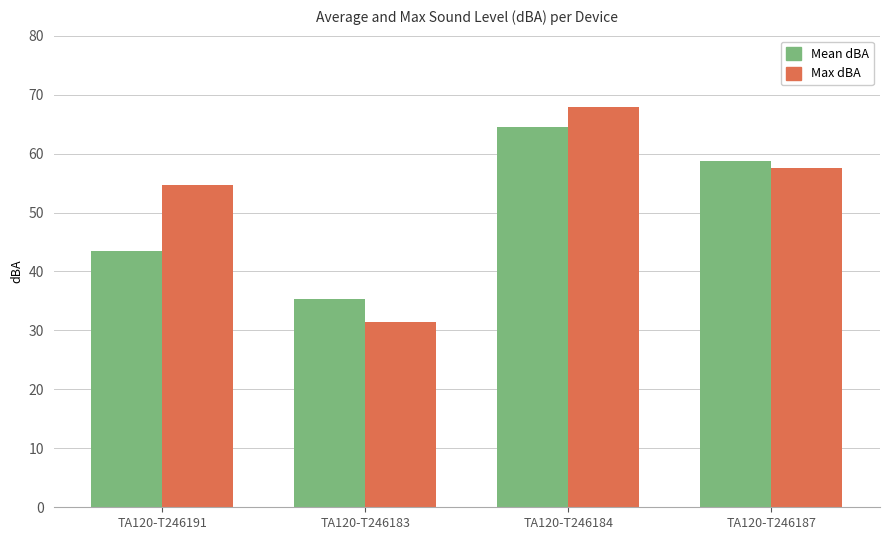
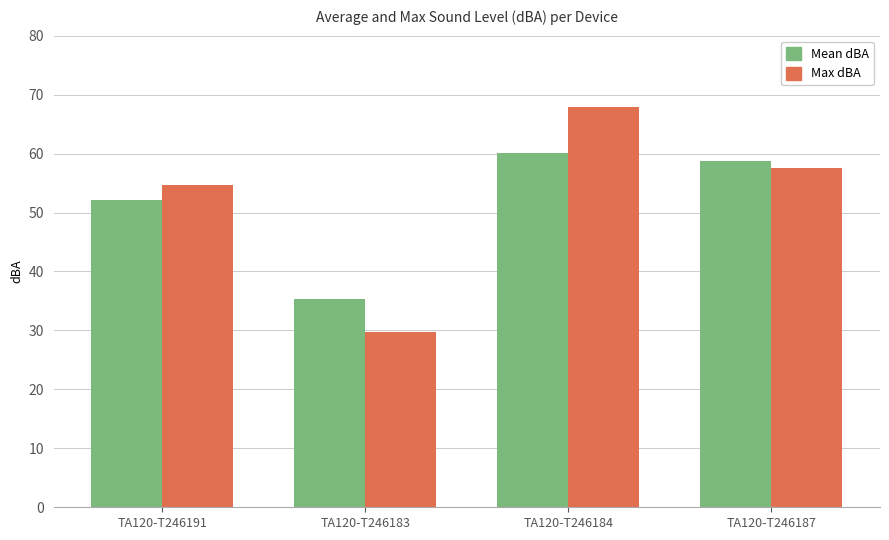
  {
    "Mean dBA": {
-     "TA120-T246191": 43,
+     "TA120-T246191": 52,
      "TA120-T246183": 35,
-     "TA120-T246184": 65,
+     "TA120-T246184": 60,
      "TA120-T246187": 59
    },
    "Max dBA": {
      "TA120-T246191": 55,
-     "TA120-T246183": 32,
+     "TA120-T246183": 30,
      "TA120-T246184": 68,
      "TA120-T246187": 58
    }
  }
